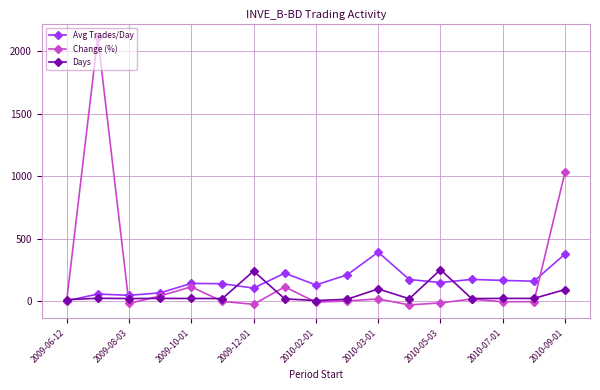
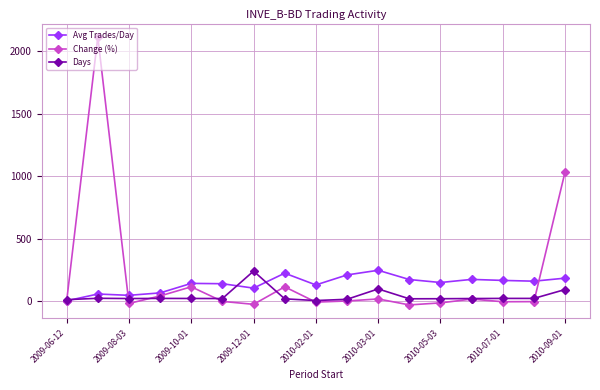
  {
    "Avg Trades/Day": {
      "2009-08-03": 50,
      "2009-10-01": 140,
      "2009-12-01": 100,
      "2010-02-01": 130,
-     "2010-03-01": 390,
+     "2010-03-01": 250,
      "2010-05-03": 150,
      "2010-07-01": 170,
-     "2010-09-01": 380
+     "2010-09-01": 180
    },
    "Change (%)": {
      "2009-08-03": -20,
      "2009-10-01": 110,
      "2009-12-01": -30,
      "2010-03-01": 20,
      "2010-05-03": -10,
      "2010-07-01": 0,
      "2010-09-01": 1030
    },
    "Days": {
      "2009-08-03": 20,
      "2009-10-01": 20,
      "2009-12-01": 240,
      "2010-03-01": 100,
-     "2010-05-03": 250,
+     "2010-05-03": 20,
      "2010-07-01": 20,
      "2010-09-01": 90
    }
  }
